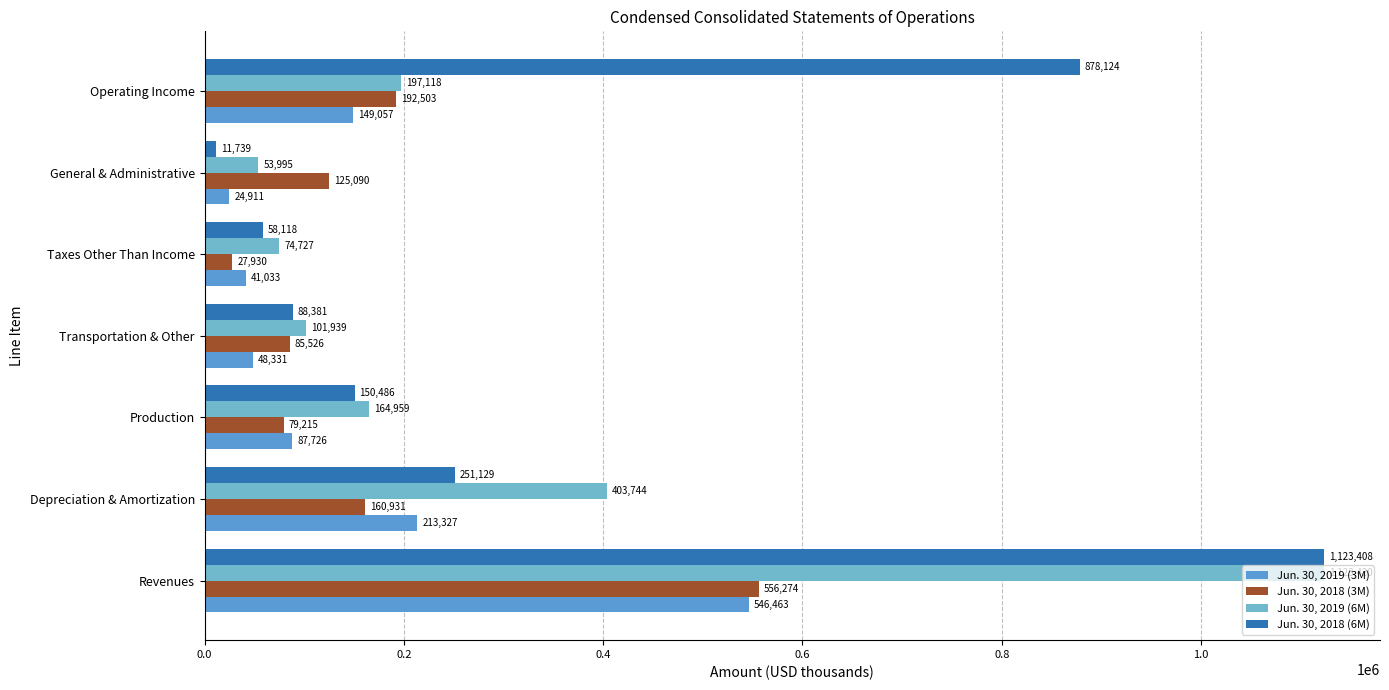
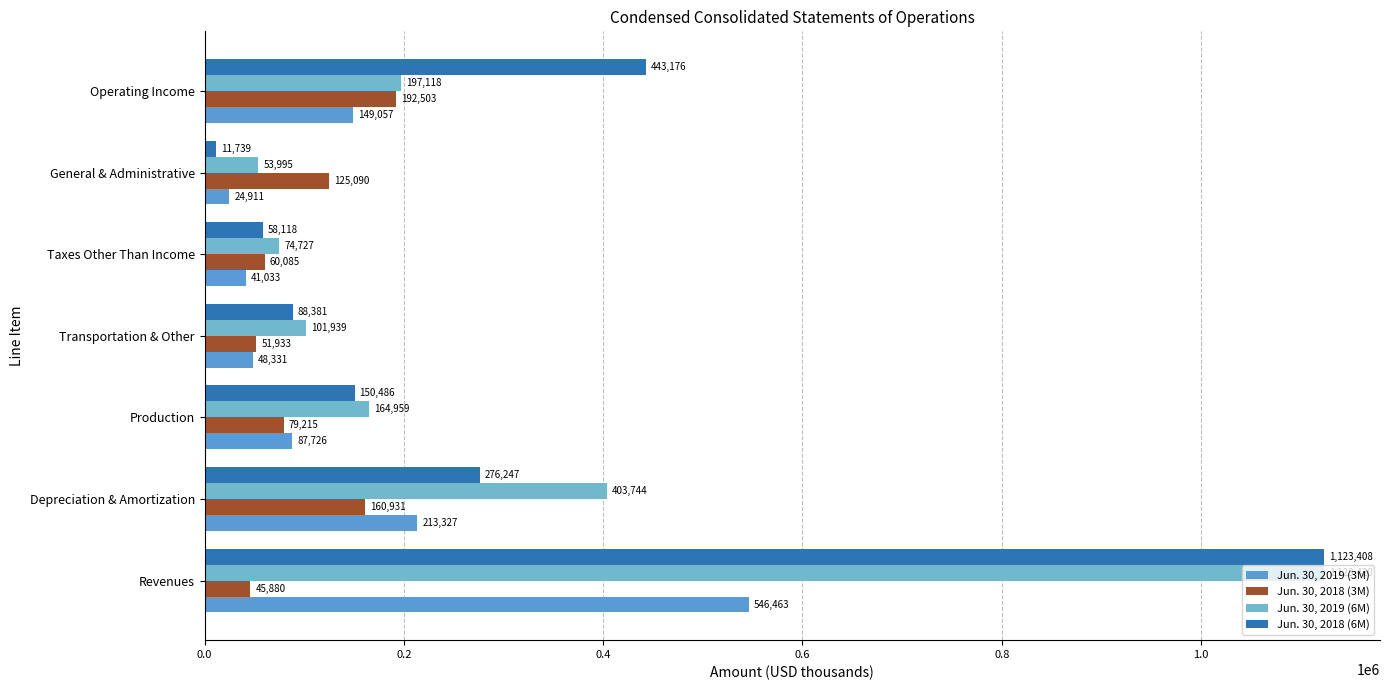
  {
    "Jun. 30, 2018 (3M)": {
      "Operating Income": "192,503",
      "General & Administrative": "125,090",
-     "Taxes Other Than Income": "27,930",
-     "Transportation & Other": "85,526",
+     "Taxes Other Than Income": "60,085",
+     "Transportation & Other": "51,933",
      "Production": "79,215",
      "Depreciation & Amortization": "160,931",
-     "Revenues": "556,274"
+     "Revenues": "45,880"
    },
    "Jun. 30, 2018 (6M)": {
-     "Operating Income": "878,124",
+     "Operating Income": "443,176",
      "General & Administrative": "11,739",
      "Taxes Other Than Income": "58,118",
      "Transportation & Other": "88,381",
      "Production": "150,486",
-     "Depreciation & Amortization": "251,129",
+     "Depreciation & Amortization": "276,247",
      "Revenues": "1,123,408"
    }
  }
